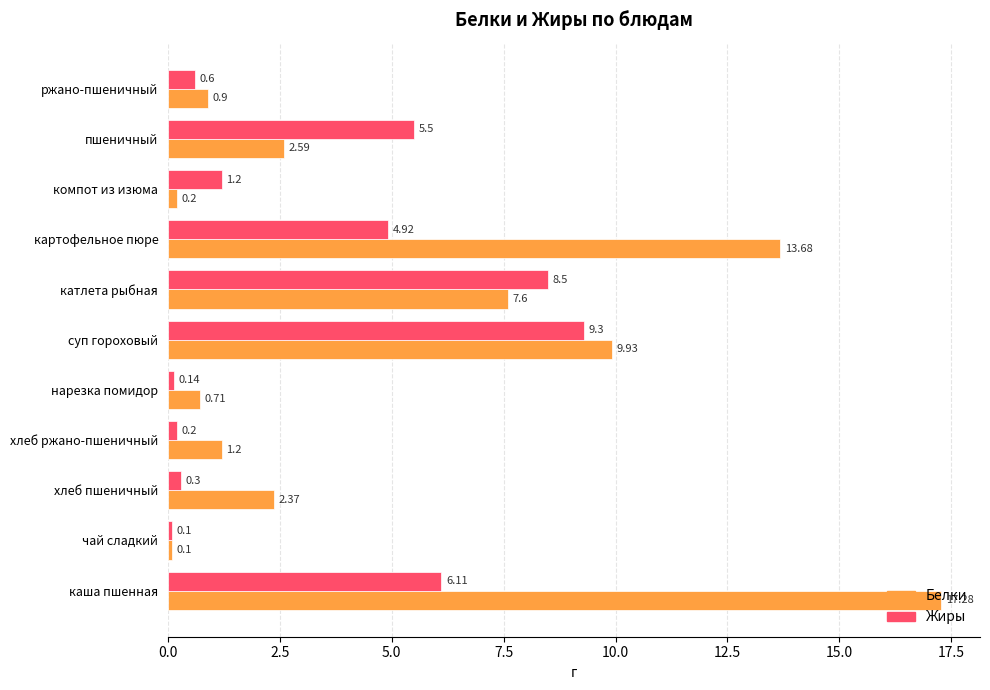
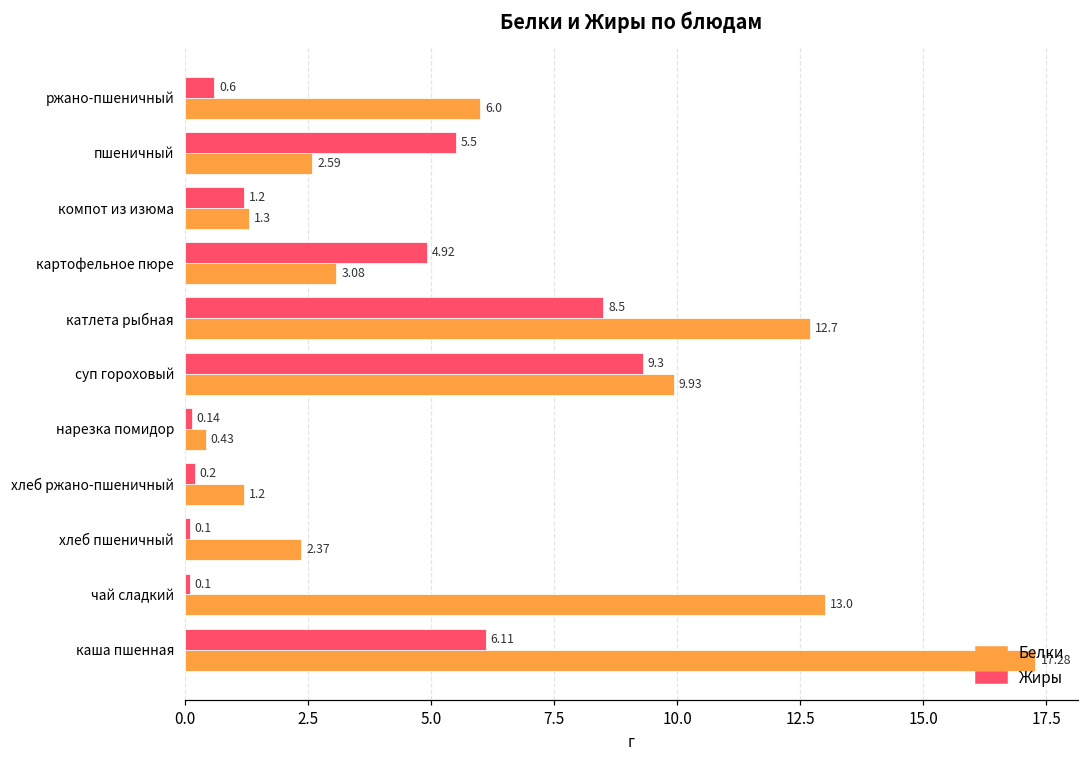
  {
    "Белки": {
-     "ржано-пшеничный": 0.9,
+     "ржано-пшеничный": 6.0,
      "пшеничный": 2.59,
-     "компот из изюма": 0.2,
-     "картофельное пюре": 13.68,
-     "катлета рыбная": 7.6,
+     "компот из изюма": 1.3,
+     "картофельное пюре": 3.08,
+     "катлета рыбная": 12.7,
      "суп гороховый": 9.93,
-     "нарезка помидор": 0.71,
+     "нарезка помидор": 0.43,
      "хлеб ржано-пшеничный": 1.2,
      "хлеб пшеничный": 2.37,
-     "чай сладкий": 0.1,
+     "чай сладкий": 13.0,
      "каша пшенная": 17.28
    },
    "Жиры": {
      "ржано-пшеничный": 0.6,
      "пшеничный": 5.5,
      "компот из изюма": 1.2,
      "картофельное пюре": 4.92,
      "катлета рыбная": 8.5,
      "суп гороховый": 9.3,
      "нарезка помидор": 0.14,
      "хлеб ржано-пшеничный": 0.2,
-     "хлеб пшеничный": 0.3,
+     "хлеб пшеничный": 0.1,
      "чай сладкий": 0.1,
      "каша пшенная": 6.11
    }
  }
